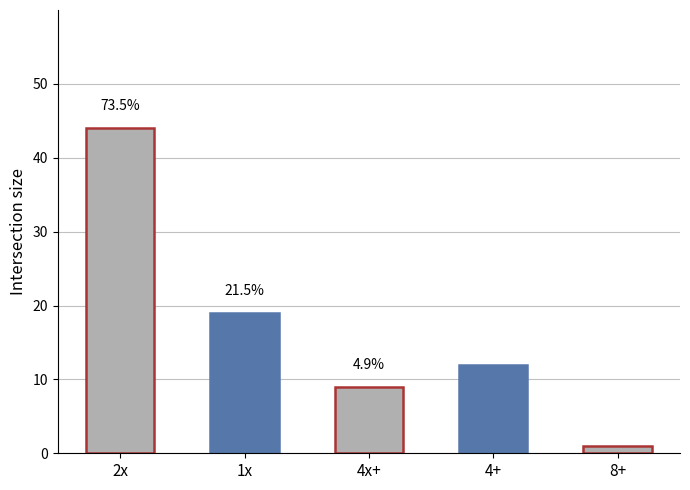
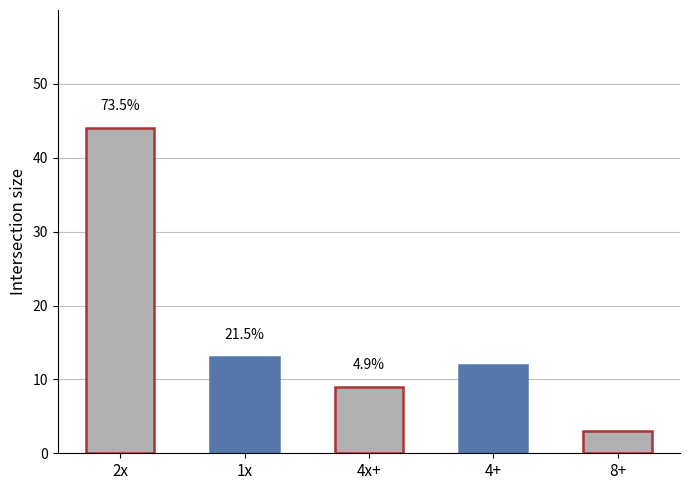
  {
-   "1x": 19,
+   "1x": 13,
    "4+": 12,
-   "8+": 1
+   "8+": 3
  }
